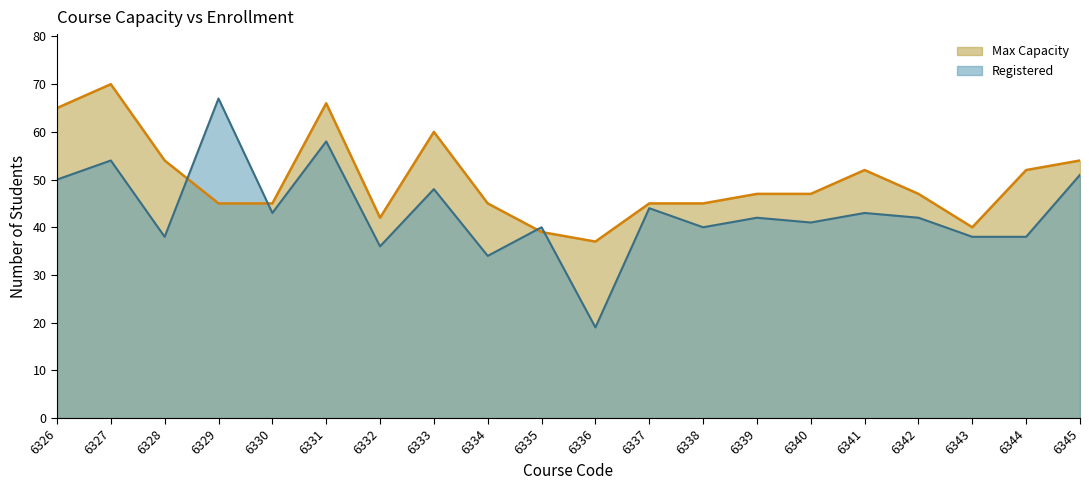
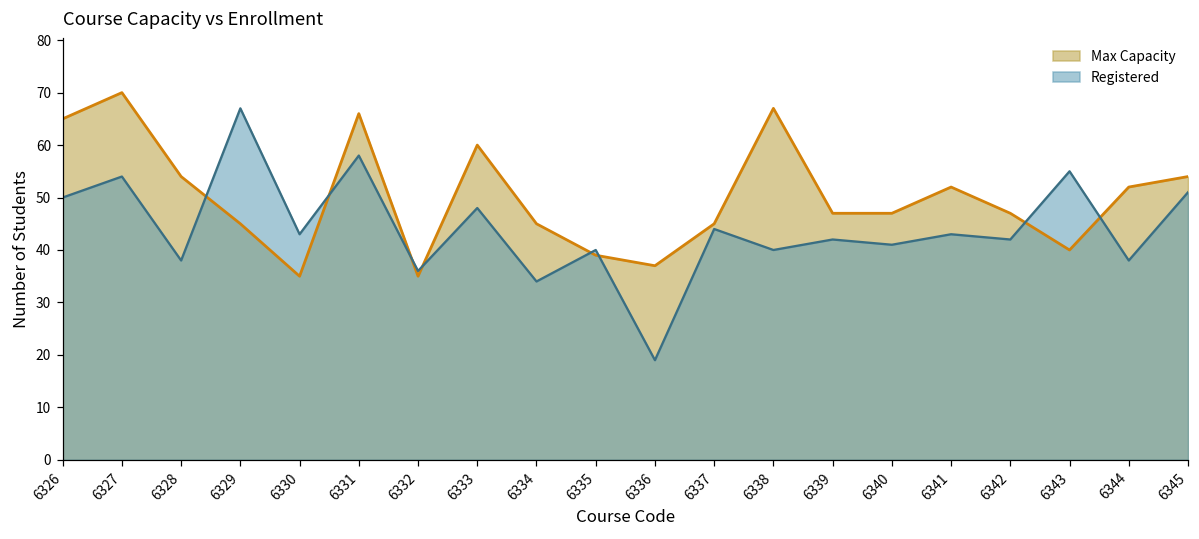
  {
    "Max Capacity": {
      "6326": 65,
      "6327": 70,
      "6328": 54,
      "6329": 45,
-     "6330": 45,
+     "6330": 35,
      "6331": 66,
-     "6332": 42,
+     "6332": 35,
      "6333": 60,
      "6334": 45,
      "6335": 39,
      "6336": 37,
      "6337": 45,
-     "6338": 45,
+     "6338": 67,
      "6339": 47,
      "6340": 47,
      "6341": 52,
      "6342": 47,
      "6343": 40,
      "6344": 52,
      "6345": 54
    },
    "Registered": {
      "6326": 50,
      "6327": 54,
      "6328": 38,
      "6329": 67,
      "6330": 43,
      "6331": 58,
      "6332": 36,
      "6333": 48,
      "6334": 34,
      "6335": 40,
      "6336": 19,
      "6337": 44,
      "6338": 40,
      "6339": 42,
      "6340": 41,
      "6341": 43,
      "6342": 42,
-     "6343": 38,
+     "6343": 55,
      "6344": 38,
      "6345": 51
    }
  }
